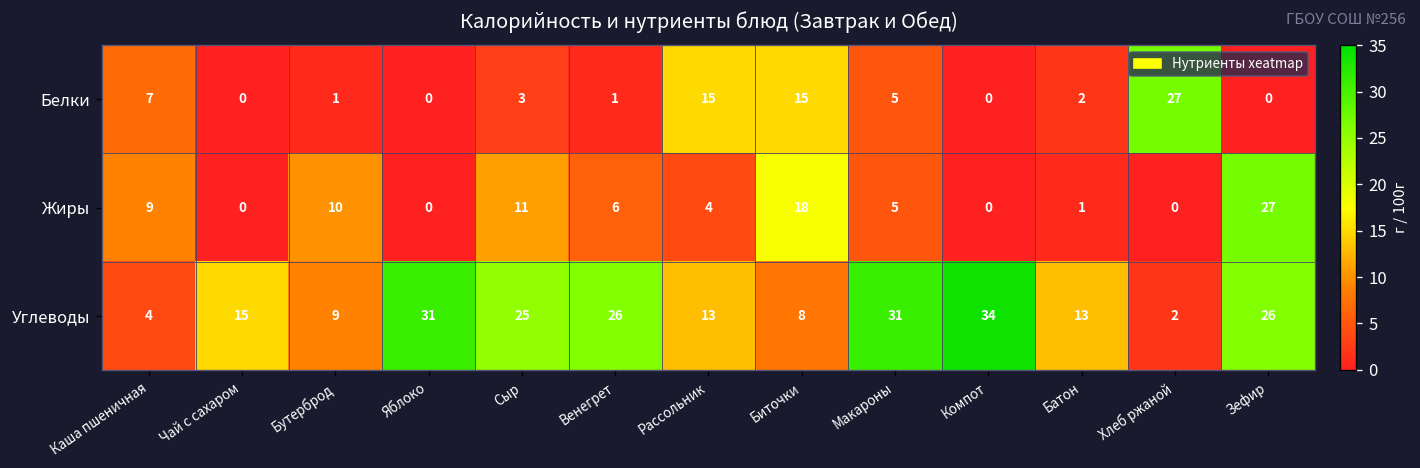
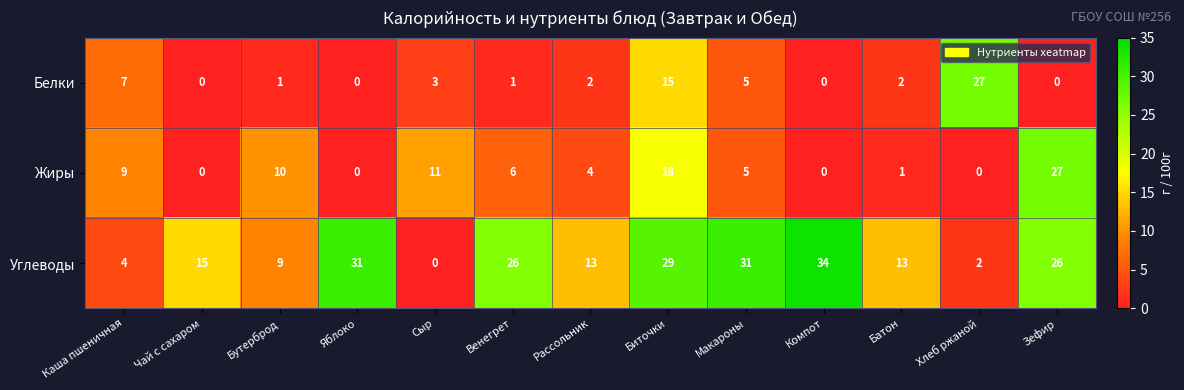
  {
    "Белки": {
      "Каша пшеничная": 7,
      "Чай с сахаром": 0,
      "Бутерброд": 1,
      "Яблоко": 0,
      "Сыр": 3,
      "Венегрет": 1,
-     "Рассольник": 15,
+     "Рассольник": 2,
      "Биточки": 15,
      "Макароны": 5,
      "Компот": 0,
      "Батон": 2,
      "Хлеб ржаной": 27,
      "Зефир": 0
    },
    "Жиры": {
      "Каша пшеничная": 9,
      "Чай с сахаром": 0,
      "Бутерброд": 10,
      "Яблоко": 0,
      "Сыр": 11,
      "Венегрет": 6,
      "Рассольник": 4,
      "Биточки": 18,
      "Макароны": 5,
      "Компот": 0,
      "Батон": 1,
      "Хлеб ржаной": 0,
      "Зефир": 27
    },
    "Углеводы": {
      "Каша пшеничная": 4,
      "Чай с сахаром": 15,
      "Бутерброд": 9,
      "Яблоко": 31,
-     "Сыр": 25,
+     "Сыр": 0,
      "Венегрет": 26,
      "Рассольник": 13,
-     "Биточки": 8,
+     "Биточки": 29,
      "Макароны": 31,
      "Компот": 34,
      "Батон": 13,
      "Хлеб ржаной": 2,
      "Зефир": 26
    }
  }
